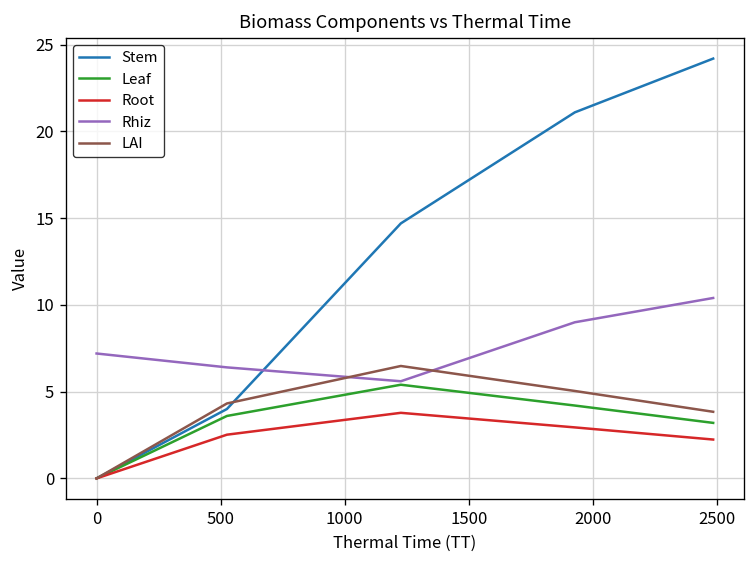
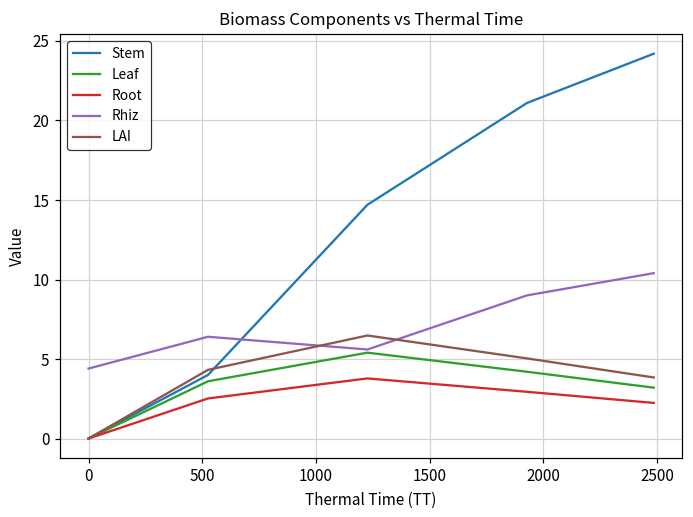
  {
    "Rhiz": {
-     "0": 7.2
+     "0": 4.4
    }
  }
